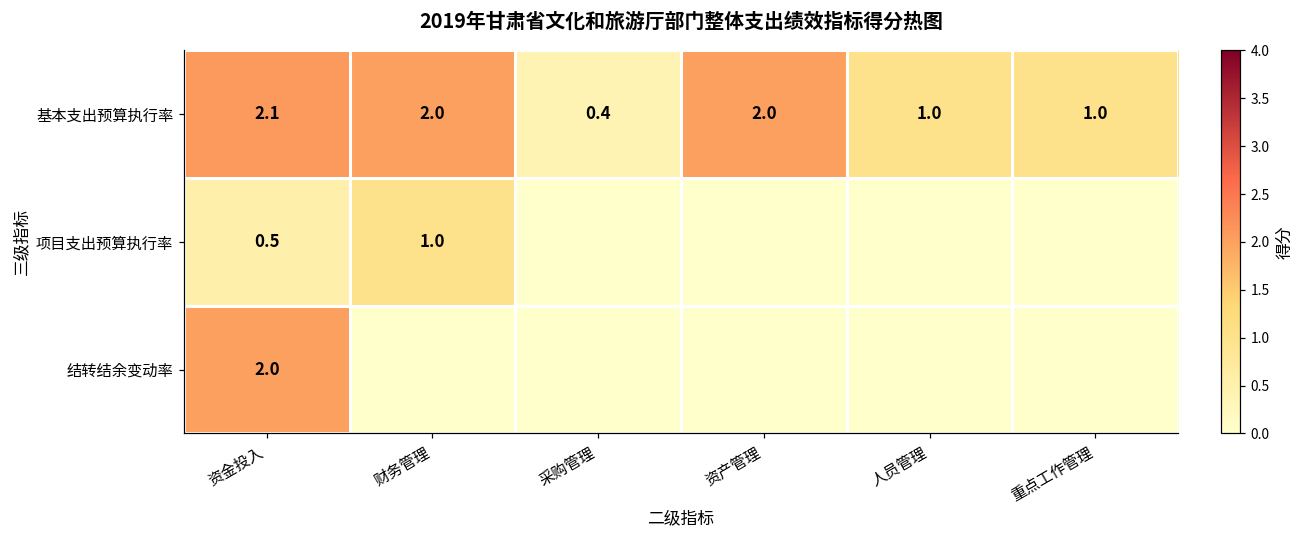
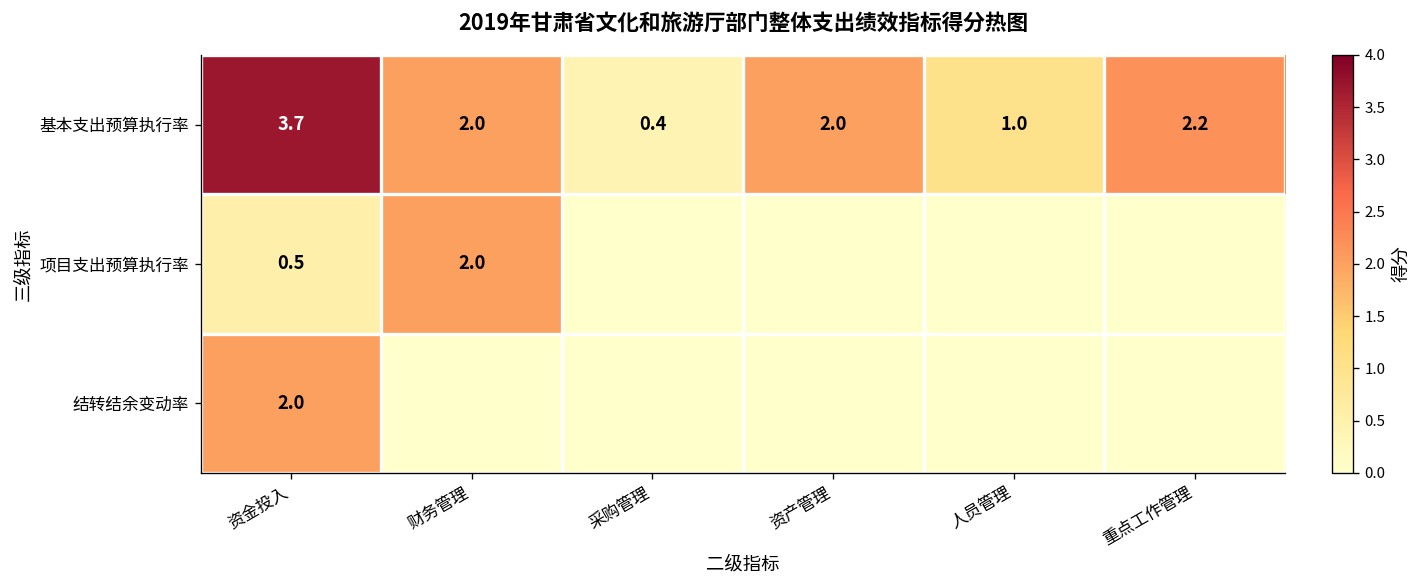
  {
    "基本支出预算执行率": {
-     "资金投入": 2.1,
+     "资金投入": 3.7,
      "财务管理": 2.0,
      "采购管理": 0.4,
      "资产管理": 2.0,
      "人员管理": 1.0,
-     "重点工作管理": 1.0
+     "重点工作管理": 2.2
    },
    "项目支出预算执行率": {
      "资金投入": 0.5,
-     "财务管理": 1.0
+     "财务管理": 2.0
    },
    "结转结余变动率": {
      "资金投入": 2.0
    }
  }
